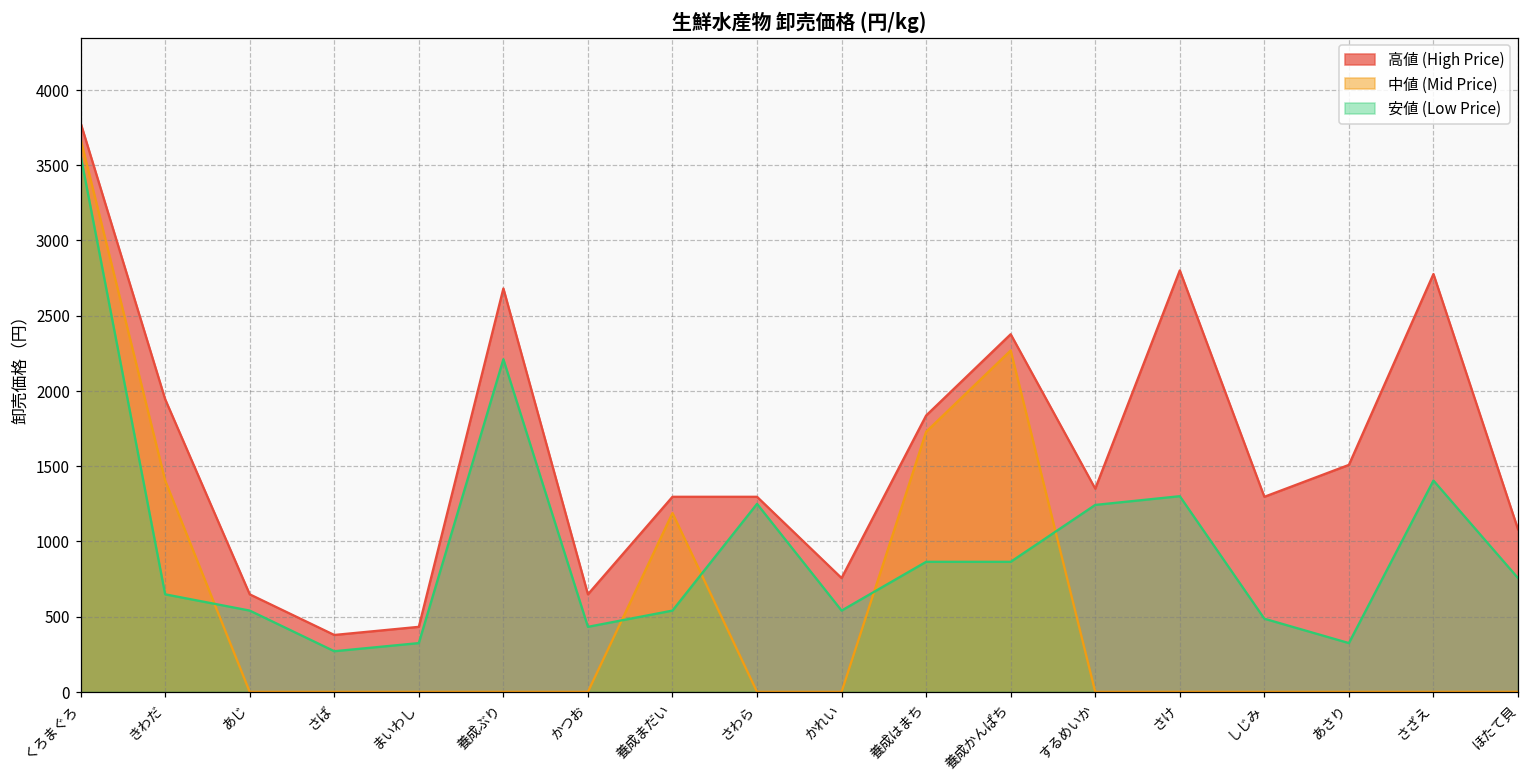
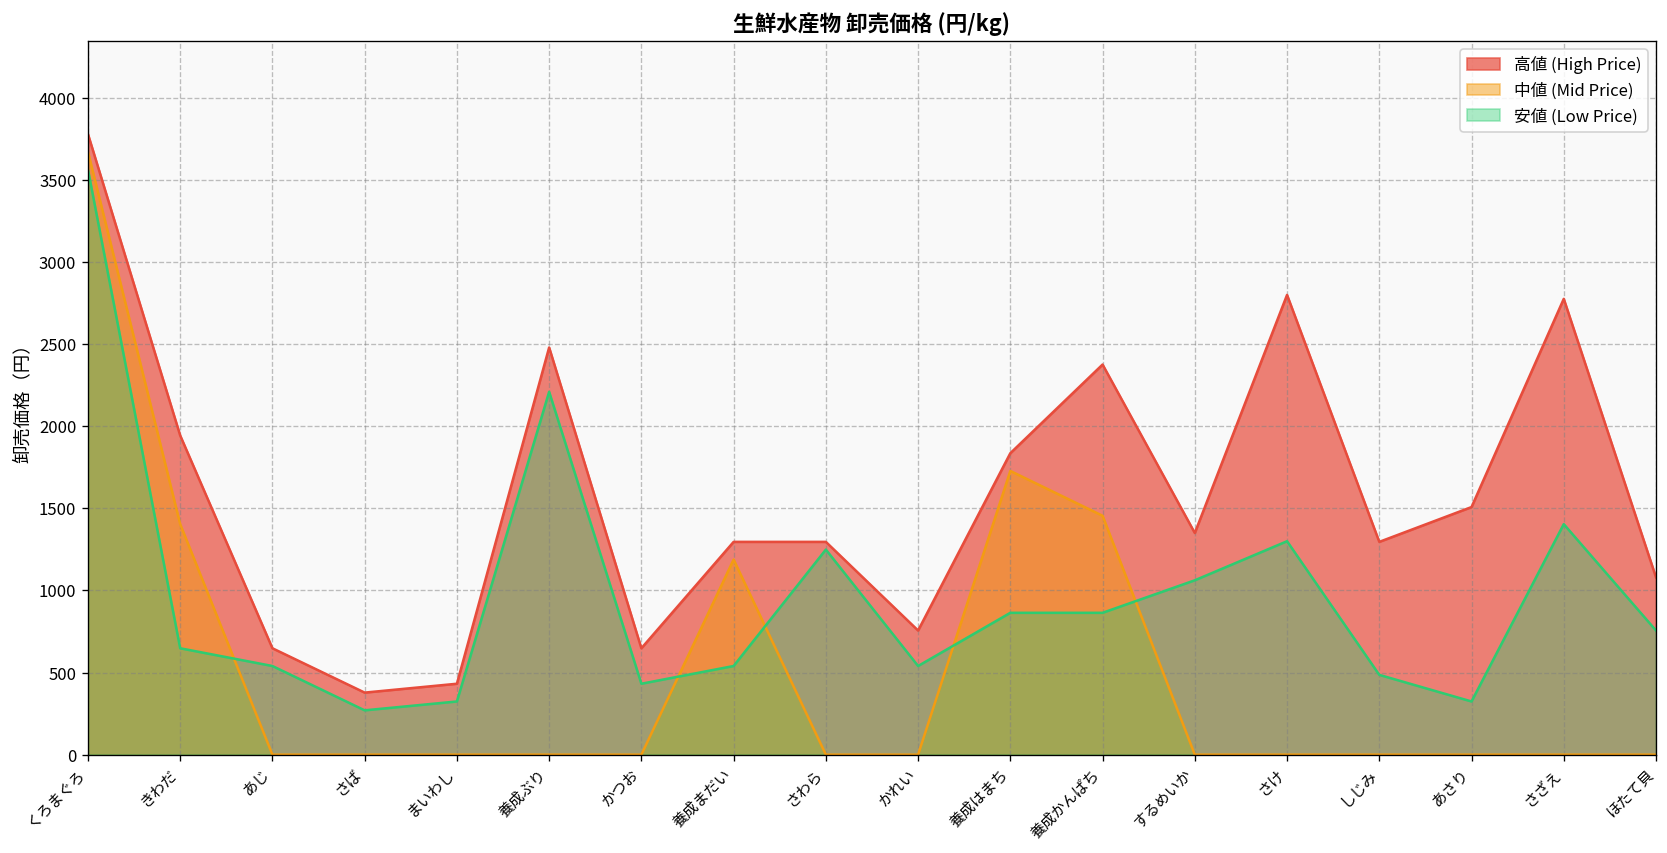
  {
    "高値 (High Price)": {
      "くろまぐろ": 3780,
      "きわだ": 1940,
      "あじ": 650,
      "さば": 380,
      "まいわし": 430,
-     "養成ぶり": 2680,
+     "養成ぶり": 2480,
      "かつお": 650,
      "養成まだい": 1300,
      "さわら": 1300,
      "かれい": 760,
      "養成はまち": 1840,
      "養成かんぱち": 2380,
      "するめいか": 1350,
      "さけ": 2800,
      "しじみ": 1300,
      "あさり": 1510,
      "さざえ": 2780,
      "ほたて貝": 1080
    },
    "中値 (Mid Price)": {
      "くろまぐろ": 3670,
      "きわだ": 1400,
      "あじ": 0,
      "さば": 0,
      "まいわし": 0,
      "養成ぶり": 0,
      "かつお": 0,
      "養成まだい": 1190,
      "さわら": 0,
      "かれい": 0,
      "養成はまち": 1730,
-     "養成かんぱち": 2270,
+     "養成かんぱち": 1460,
      "するめいか": 0,
      "さけ": 0,
      "しじみ": 0,
      "あさり": 0,
      "さざえ": 0,
      "ほたて貝": 0
    },
    "安値 (Low Price)": {
      "くろまぐろ": 3560,
      "きわだ": 650,
      "あじ": 540,
      "さば": 270,
      "まいわし": 320,
      "養成ぶり": 2210,
      "かつお": 430,
      "養成まだい": 540,
      "さわら": 1250,
      "かれい": 540,
      "養成はまち": 860,
      "養成かんぱち": 860,
-     "するめいか": 1240,
+     "するめいか": 1060,
      "さけ": 1300,
      "しじみ": 490,
      "あさり": 320,
      "さざえ": 1400,
      "ほたて貝": 760
    }
  }
